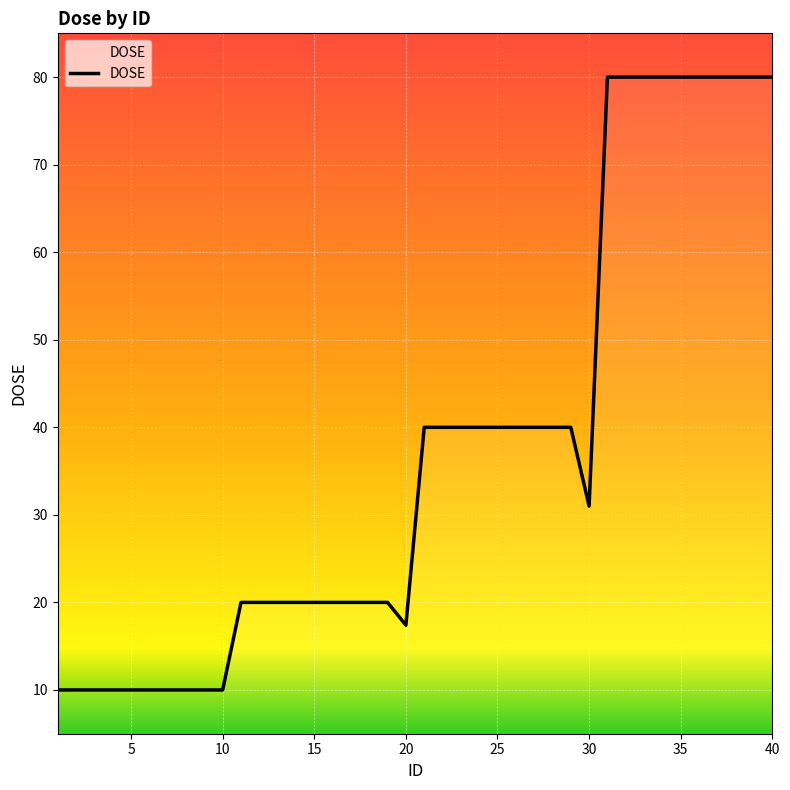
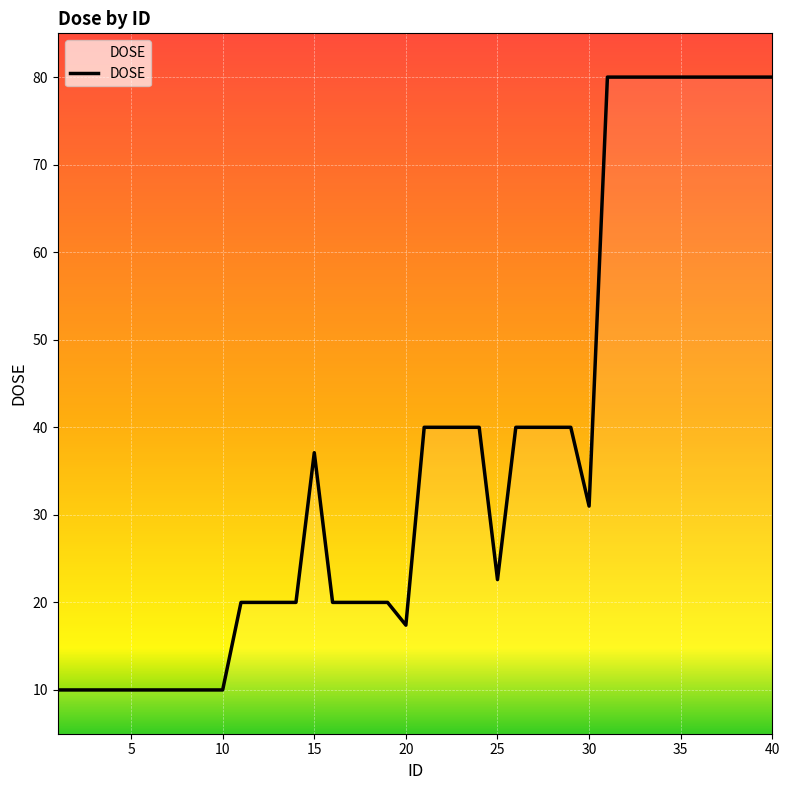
  {
    "5": 10,
    "10": 10,
-   "15": 20,
+   "15": 37,
    "20": 17,
-   "25": 40,
+   "25": 23,
    "30": 31,
    "35": 80,
    "40": 80
  }
